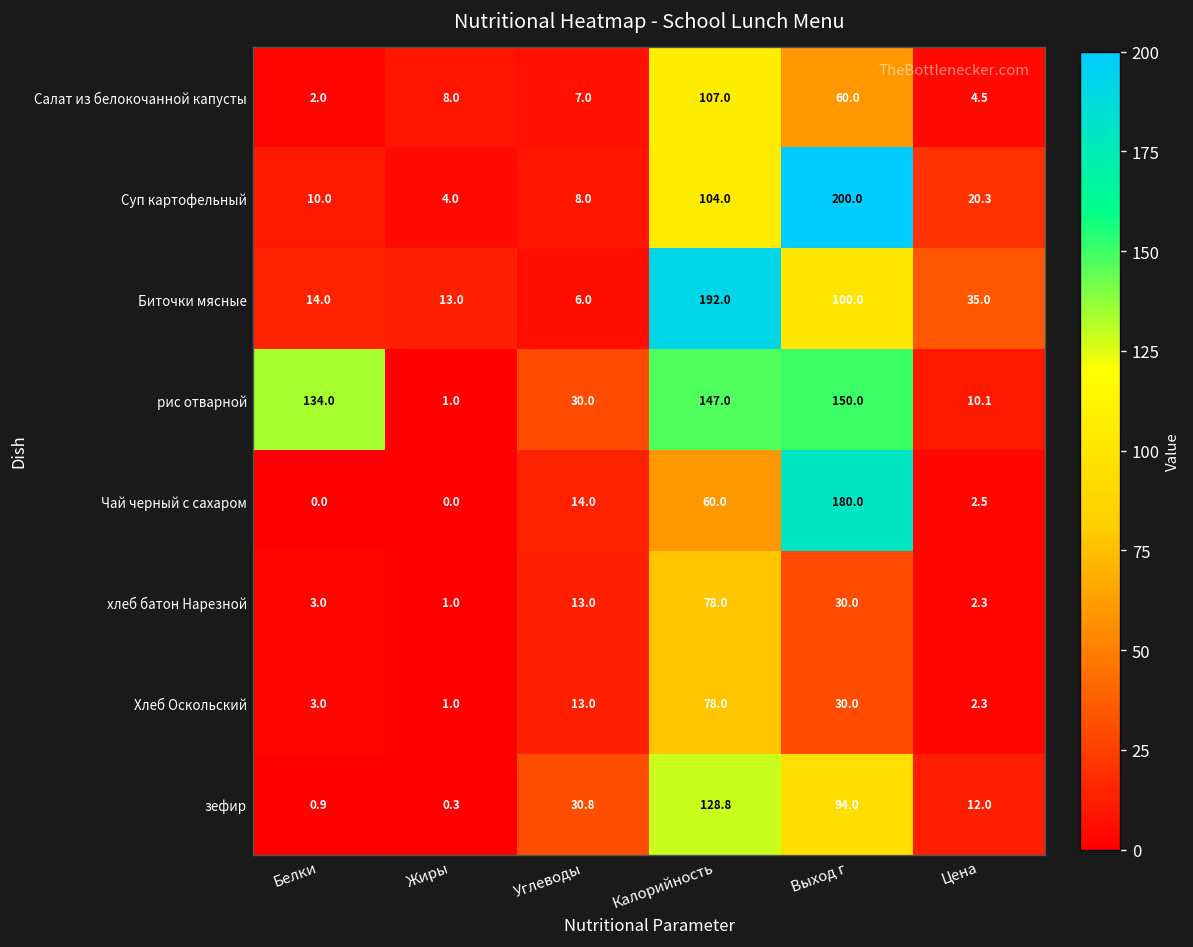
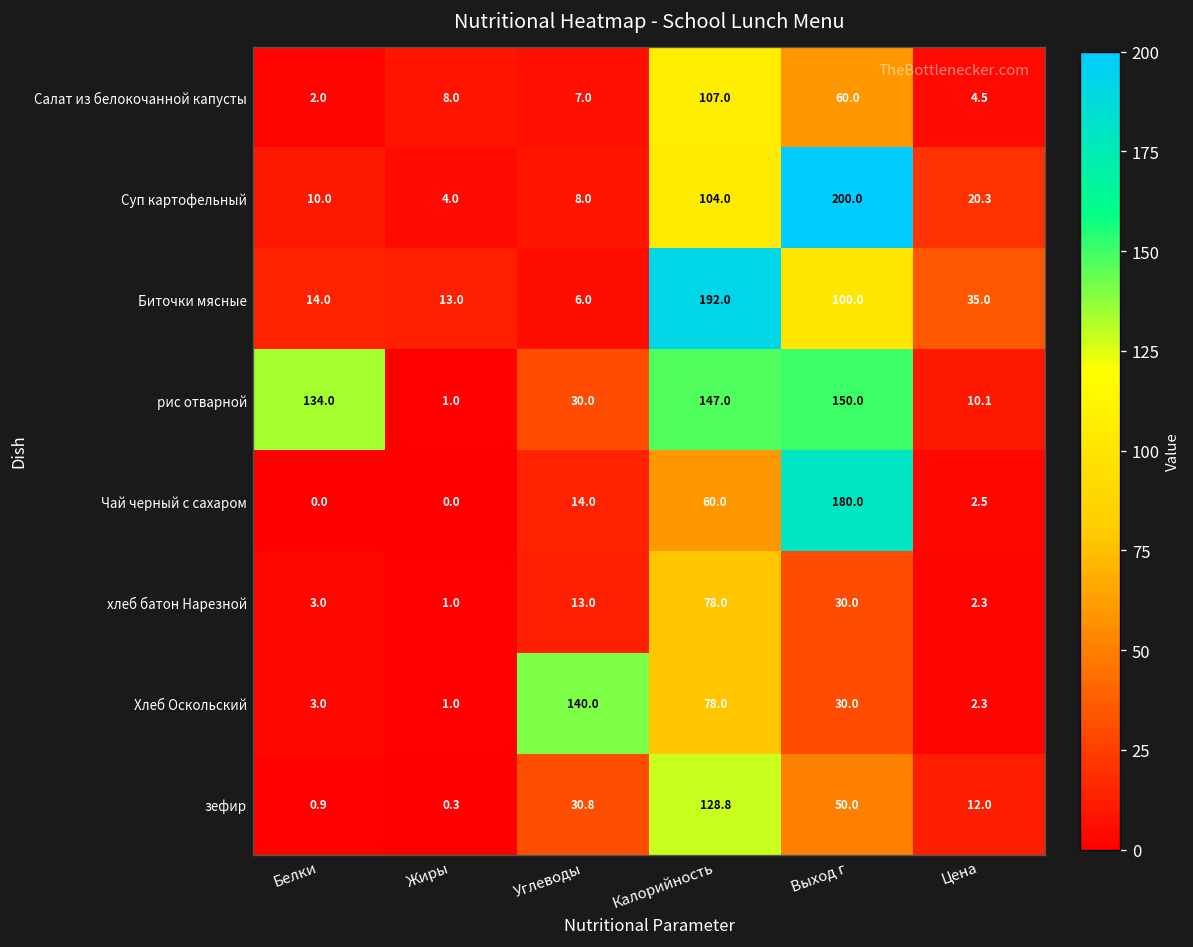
  {
    "Салат из белокочанной капусты": {
      "Белки": 2.0,
      "Жиры": 8.0,
      "Углеводы": 7.0,
      "Калорийность": 107.0,
      "Выход г": 60.0
    },
    "Суп картофельный": {
      "Белки": 10.0,
      "Жиры": 4.0,
      "Углеводы": 8.0,
      "Калорийность": 104.0,
      "Выход г": 200.0,
      "Цена": 20.3
    },
    "Биточки мясные": {
      "Белки": 14.0,
      "Жиры": 13.0,
      "Углеводы": 6.0,
      "Калорийность": 192.0,
      "Выход г": 100.0,
      "Цена": 35.0
    },
    "рис отварной": {
      "Белки": 134.0,
      "Жиры": 1.0,
      "Углеводы": 30.0,
      "Калорийность": 147.0,
      "Выход г": 150.0,
      "Цена": 10.1
    },
    "Чай черный с сахаром": {
      "Белки": 0.0,
      "Жиры": 0.0,
      "Углеводы": 14.0,
      "Калорийность": 60.0,
      "Выход г": 180.0,
      "Цена": 2.5
    },
    "хлеб батон Нарезной": {
      "Белки": 3.0,
      "Жиры": 1.0,
      "Углеводы": 13.0,
      "Калорийность": 78.0,
      "Выход г": 30.0,
      "Цена": 2.3
    },
    "Хлеб Оскольский": {
      "Белки": 3.0,
      "Жиры": 1.0,
-     "Углеводы": 13.0,
+     "Углеводы": 140.0,
      "Калорийность": 78.0,
      "Выход г": 30.0,
      "Цена": 2.3
    },
    "зефир": {
      "Белки": 0.9,
      "Жиры": 0.3,
      "Углеводы": 30.8,
      "Калорийность": 128.8,
-     "Выход г": 94.0,
+     "Выход г": 50.0,
      "Цена": 12.0
    }
  }
